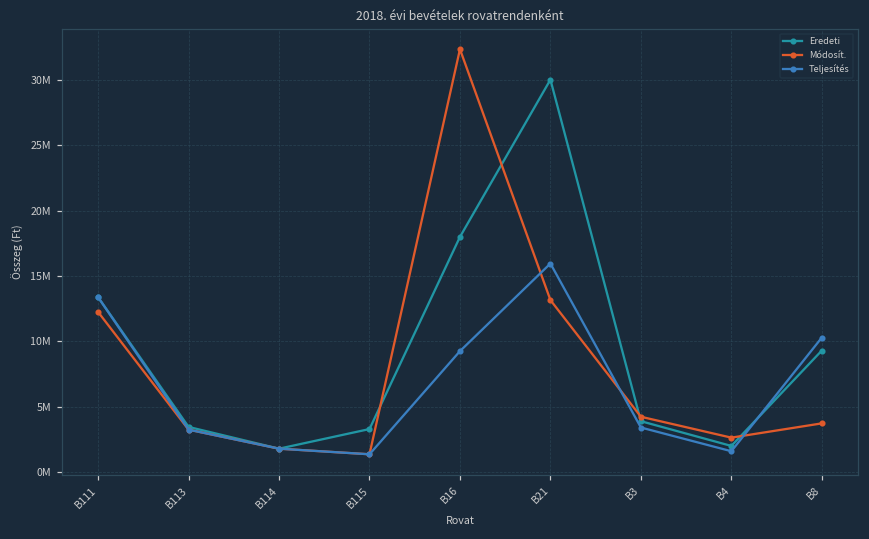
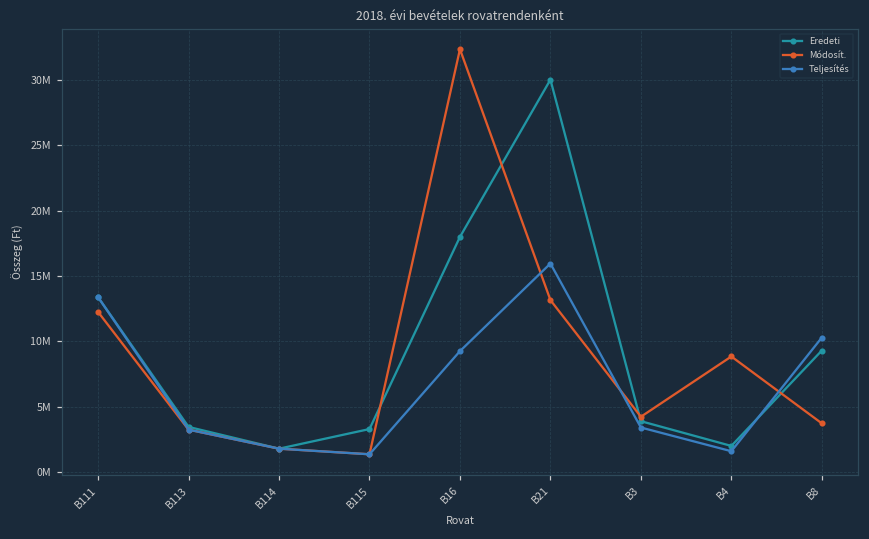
  {
    "Módosít.": {
      "B111": 12200000,
      "B16": 32300000,
      "B21": 13200000,
      "B3": 4200000,
-     "B4": 2600000,
+     "B4": 8800000,
      "B8": 3700000
    }
  }
